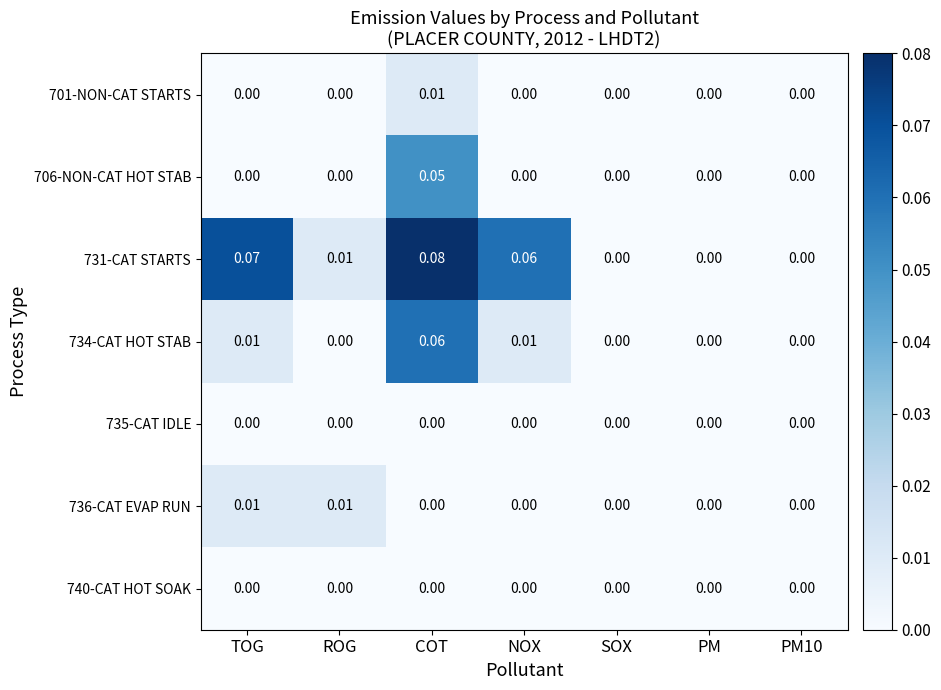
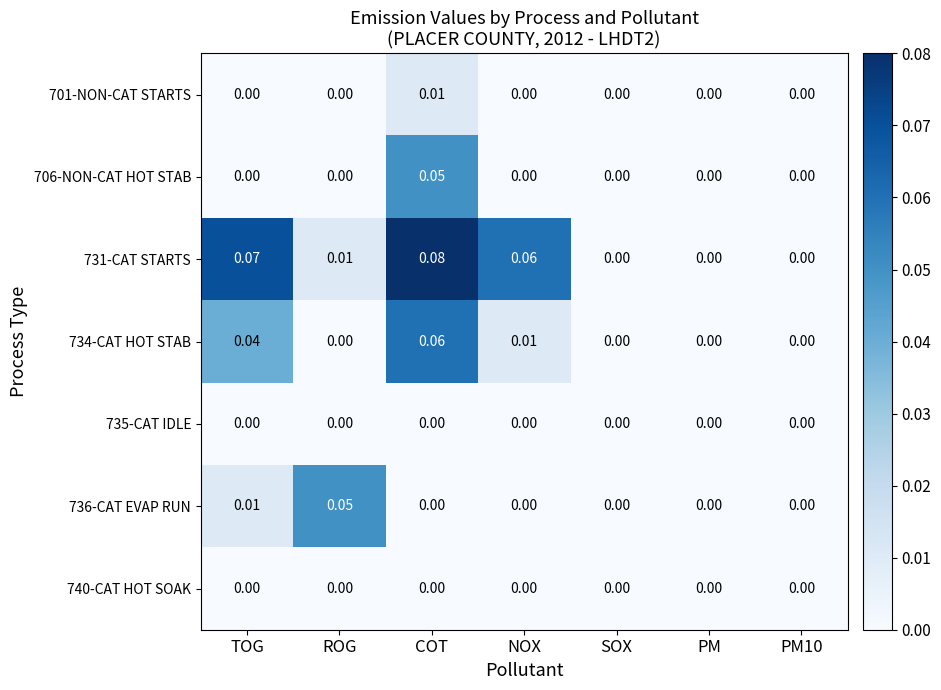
  {
    "701-NON-CAT STARTS": {
      "TOG": 0.00,
      "ROG": 0.00,
      "COT": 0.01,
      "NOX": 0.00,
      "SOX": 0.00,
      "PM": 0.00,
      "PM10": 0.00
    },
    "706-NON-CAT HOT STAB": {
      "TOG": 0.00,
      "ROG": 0.00,
      "COT": 0.05,
      "NOX": 0.00,
      "SOX": 0.00,
      "PM": 0.00,
      "PM10": 0.00
    },
    "731-CAT STARTS": {
      "TOG": 0.07,
      "ROG": 0.01,
      "COT": 0.08,
      "NOX": 0.06,
      "SOX": 0.00,
      "PM": 0.00,
      "PM10": 0.00
    },
    "734-CAT HOT STAB": {
-     "TOG": 0.01,
+     "TOG": 0.04,
      "ROG": 0.00,
      "COT": 0.06,
      "NOX": 0.01,
      "SOX": 0.00,
      "PM": 0.00,
      "PM10": 0.00
    },
    "735-CAT IDLE": {
      "TOG": 0.00,
      "ROG": 0.00,
      "COT": 0.00,
      "NOX": 0.00,
      "SOX": 0.00,
      "PM": 0.00,
      "PM10": 0.00
    },
    "736-CAT EVAP RUN": {
      "TOG": 0.01,
-     "ROG": 0.01,
+     "ROG": 0.05,
      "COT": 0.00,
      "NOX": 0.00,
      "SOX": 0.00,
      "PM": 0.00,
      "PM10": 0.00
    },
    "740-CAT HOT SOAK": {
      "TOG": 0.00,
      "ROG": 0.00,
      "COT": 0.00,
      "NOX": 0.00,
      "SOX": 0.00,
      "PM": 0.00,
      "PM10": 0.00
    }
  }
